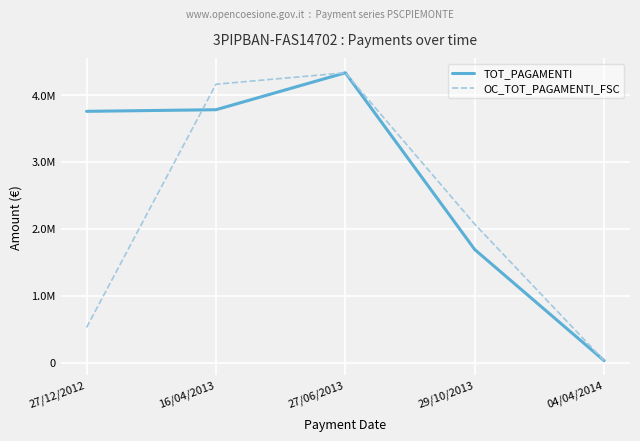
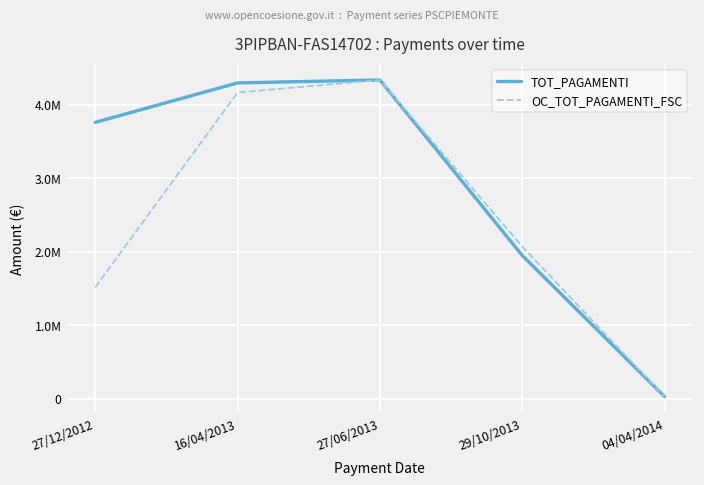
  {
    "TOT_PAGAMENTI": {
      "27/12/2012": 3800000,
-     "16/04/2013": 3800000,
-     "29/10/2013": 1700000
+     "16/04/2013": 4300000,
+     "29/10/2013": 1900000
    },
    "OC_TOT_PAGAMENTI_FSC": {
-     "27/12/2012": 500000,
+     "27/12/2012": 1500000,
      "16/04/2013": 4200000,
      "29/10/2013": 2100000
    }
  }
